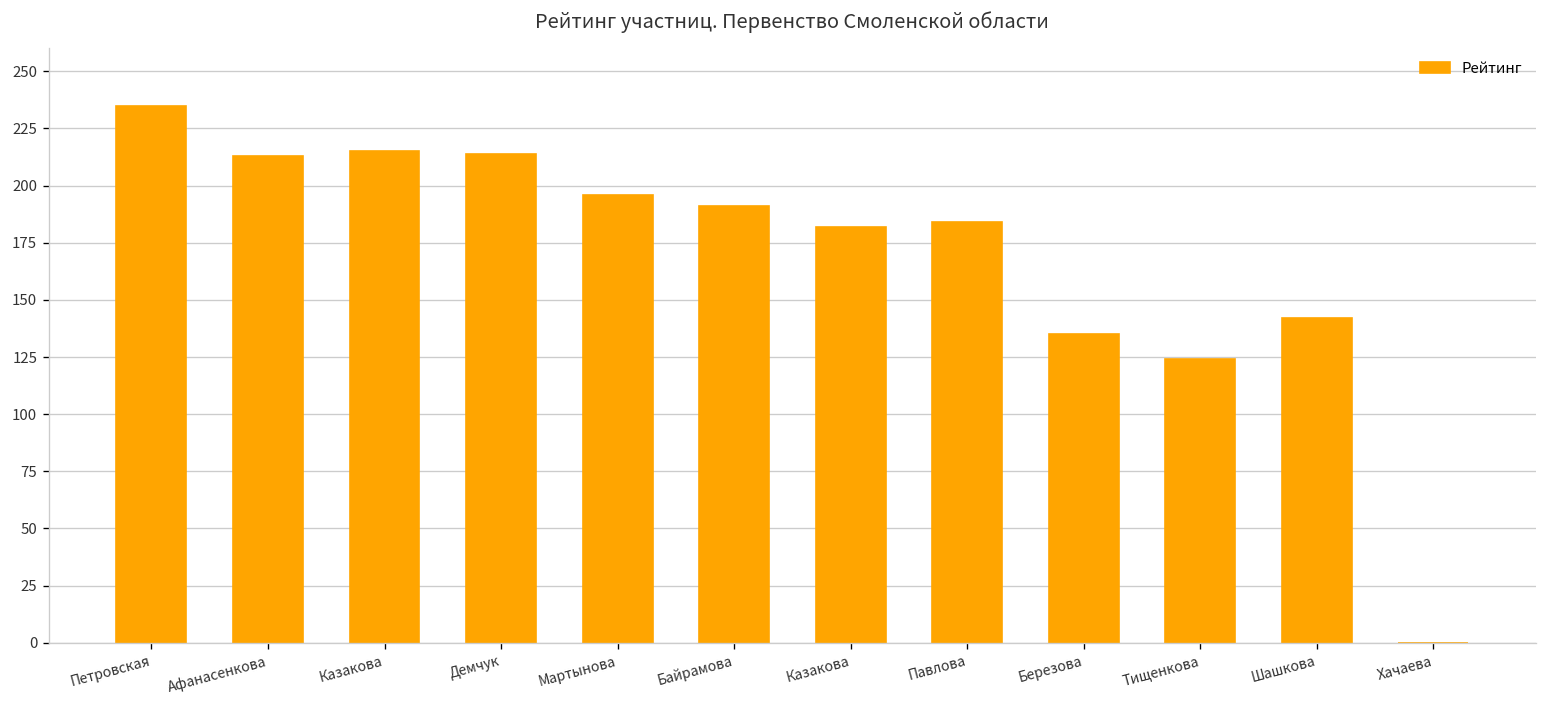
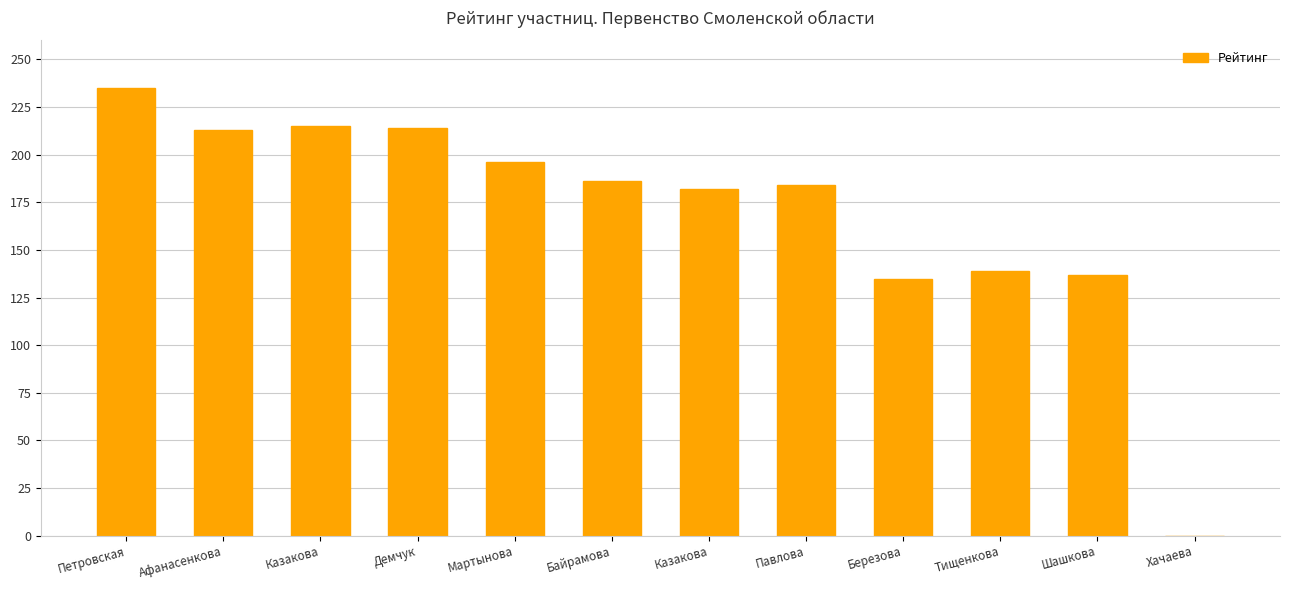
  {
    "Петровская": 235,
    "Афанасенкова": 213,
    "Демчук": 214,
    "Мартынова": 196,
-   "Байрамова": 191,
+   "Байрамова": 186,
    "Павлова": 184,
    "Березова": 135,
-   "Тищенкова": 124,
-   "Шашкова": 142,
+   "Тищенкова": 139,
+   "Шашкова": 137,
    "Хачаева": 0
  }
